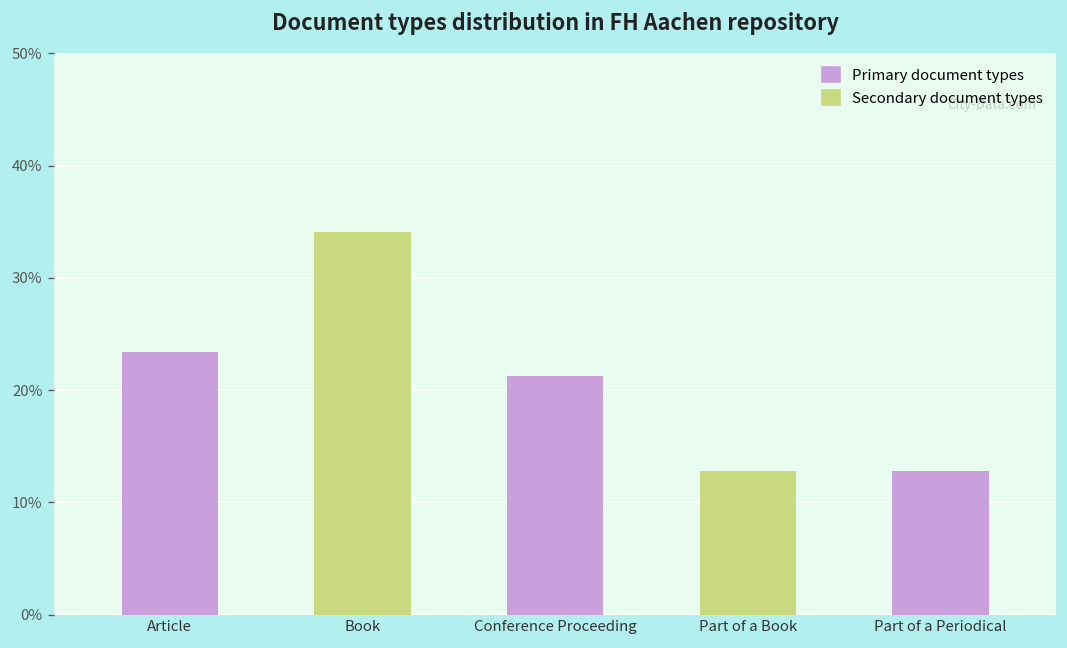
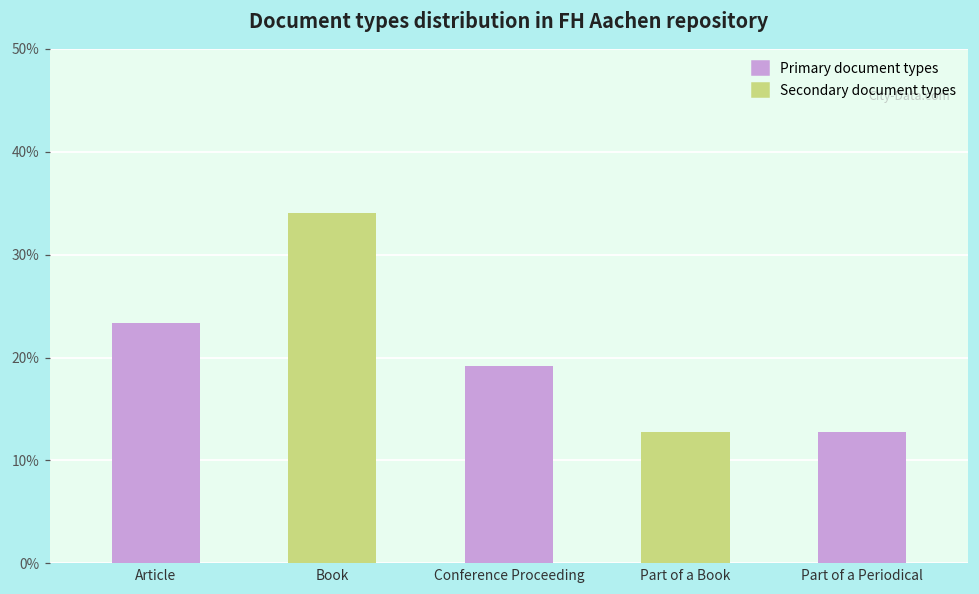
  {
    "Article": "23%",
    "Book": "34%",
-   "Conference Proceeding": "21%",
+   "Conference Proceeding": "19%",
    "Part of a Book": "13%",
    "Part of a Periodical": "13%"
  }
